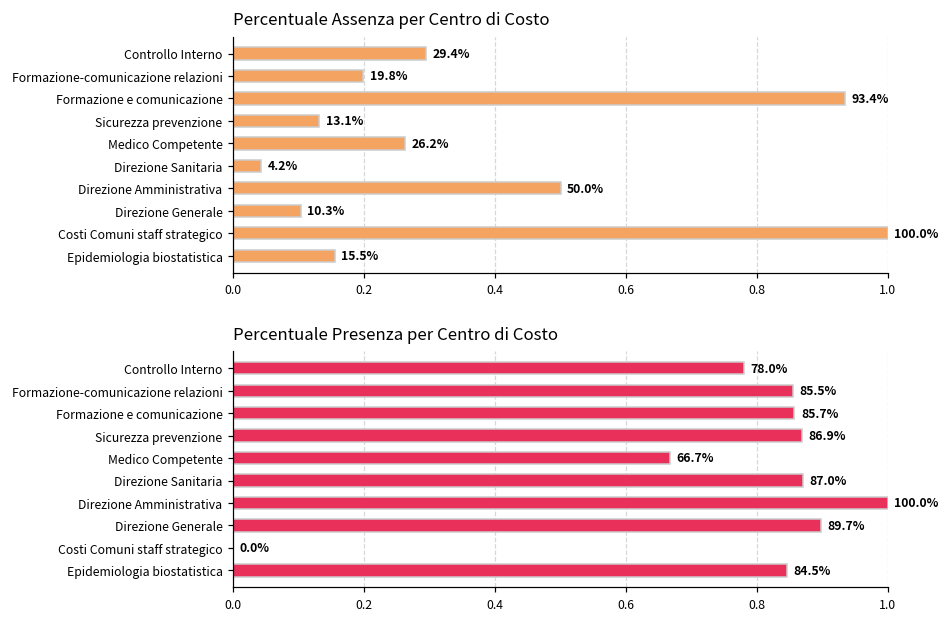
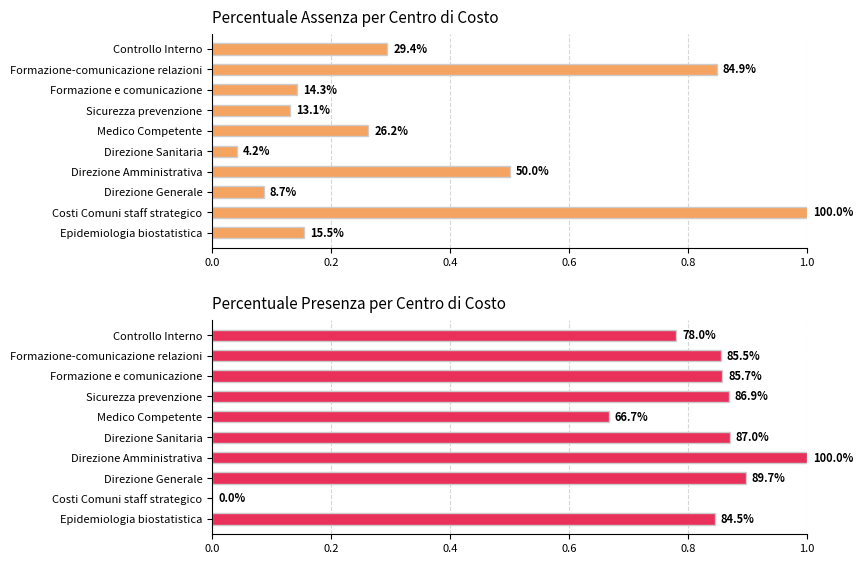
  {
    "Percentuale Assenza per Centro di Costo": {
      "Controllo Interno": "29.4%",
-     "Formazione-comunicazione relazioni": "19.8%",
-     "Formazione e comunicazione": "93.4%",
+     "Formazione-comunicazione relazioni": "84.9%",
+     "Formazione e comunicazione": "14.3%",
      "Sicurezza prevenzione": "13.1%",
      "Medico Competente": "26.2%",
      "Direzione Sanitaria": "4.2%",
      "Direzione Amministrativa": "50.0%",
-     "Direzione Generale": "10.3%",
+     "Direzione Generale": "8.7%",
      "Costi Comuni staff strategico": "100.0%",
      "Epidemiologia biostatistica": "15.5%"
    },
    "Percentuale Presenza per Centro di Costo": {
      "Controllo Interno": "78.0%",
      "Formazione-comunicazione relazioni": "85.5%",
      "Formazione e comunicazione": "85.7%",
      "Sicurezza prevenzione": "86.9%",
      "Medico Competente": "66.7%",
      "Direzione Sanitaria": "87.0%",
      "Direzione Amministrativa": "100.0%",
      "Direzione Generale": "89.7%",
      "Costi Comuni staff strategico": "0.0%",
      "Epidemiologia biostatistica": "84.5%"
    }
  }
